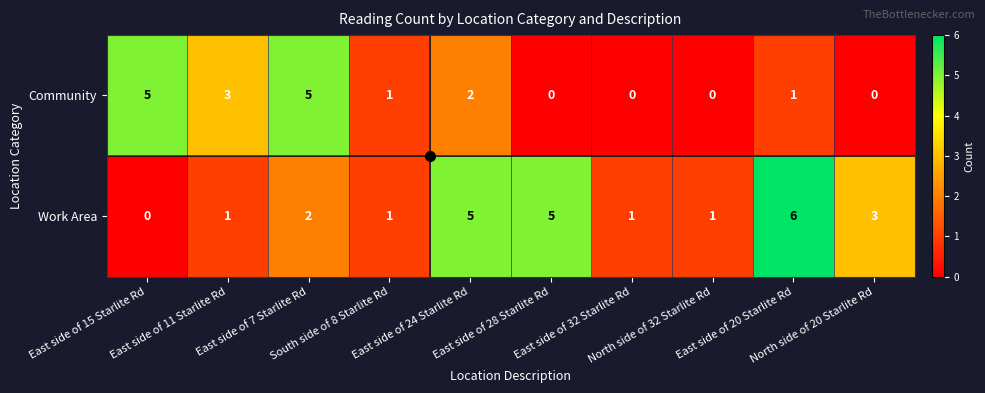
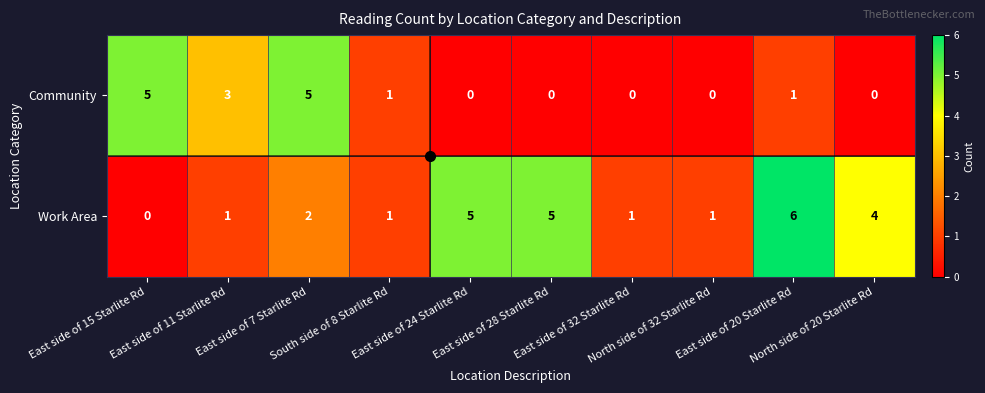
  {
    "Community": {
      "East side of 15 Starlite Rd": 5,
      "East side of 11 Starlite Rd": 3,
      "East side of 7 Starlite Rd": 5,
      "South side of 8 Starlite Rd": 1,
-     "East side of 24 Starlite Rd": 2,
+     "East side of 24 Starlite Rd": 0,
      "East side of 28 Starlite Rd": 0,
      "East side of 32 Starlite Rd": 0,
      "North side of 32 Starlite Rd": 0,
      "East side of 20 Starlite Rd": 1,
      "North side of 20 Starlite Rd": 0
    },
    "Work Area": {
      "East side of 15 Starlite Rd": 0,
      "East side of 11 Starlite Rd": 1,
      "East side of 7 Starlite Rd": 2,
      "South side of 8 Starlite Rd": 1,
      "East side of 24 Starlite Rd": 5,
      "East side of 28 Starlite Rd": 5,
      "East side of 32 Starlite Rd": 1,
      "North side of 32 Starlite Rd": 1,
      "East side of 20 Starlite Rd": 6,
-     "North side of 20 Starlite Rd": 3
+     "North side of 20 Starlite Rd": 4
    }
  }
